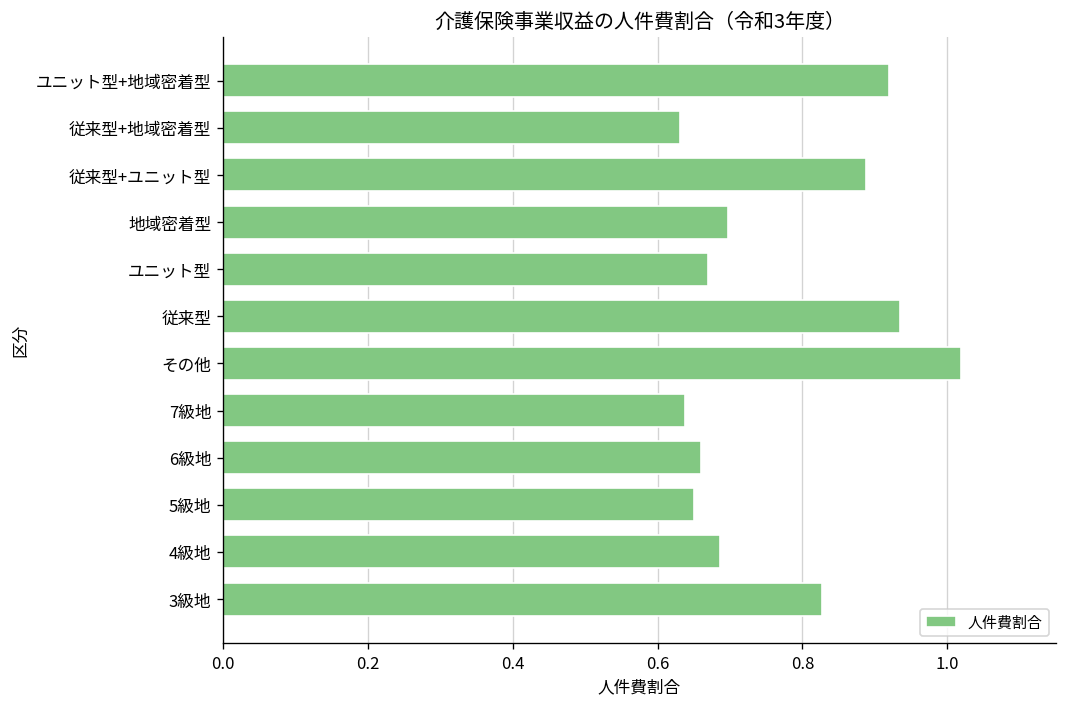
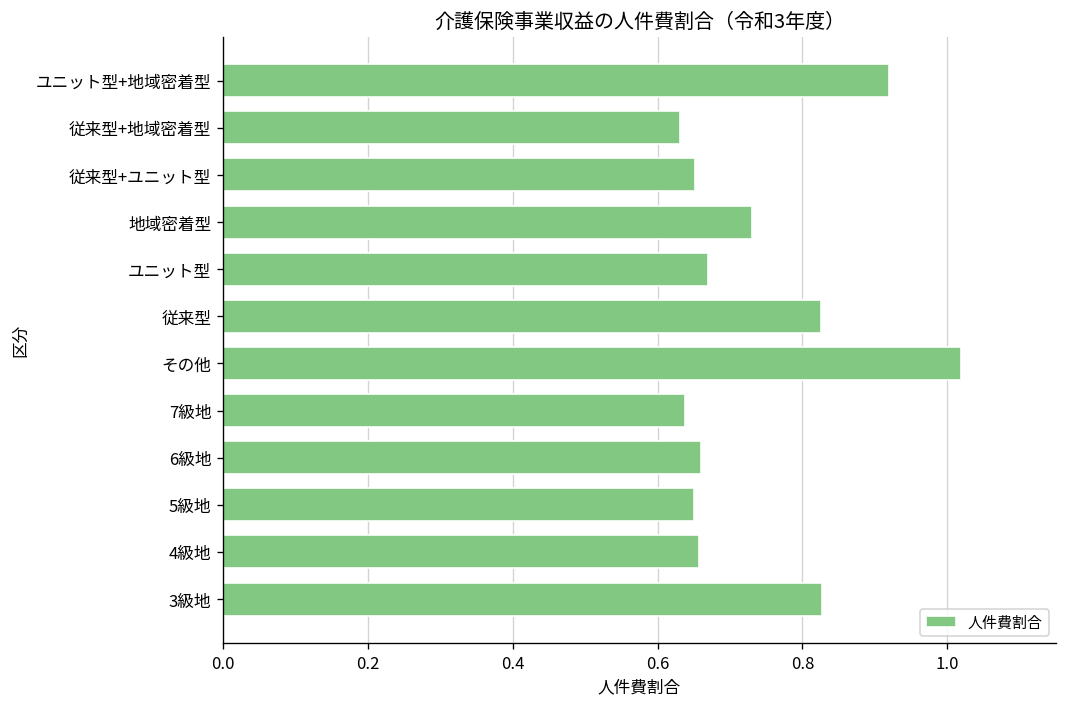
  {
    "ユニット型+地域密着型": 0.92,
    "従来型+地域密着型": 0.63,
-   "従来型+ユニット型": 0.89,
-   "地域密着型": 0.70,
+   "従来型+ユニット型": 0.65,
+   "地域密着型": 0.73,
    "ユニット型": 0.67,
-   "従来型": 0.93,
+   "従来型": 0.83,
    "その他": 1.02,
    "7級地": 0.64,
    "6級地": 0.66,
    "5級地": 0.65,
-   "4級地": 0.69,
+   "4級地": 0.66,
    "3級地": 0.83
  }
